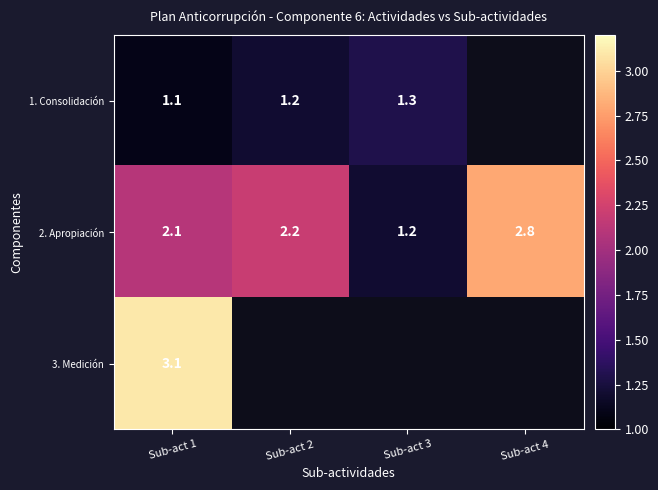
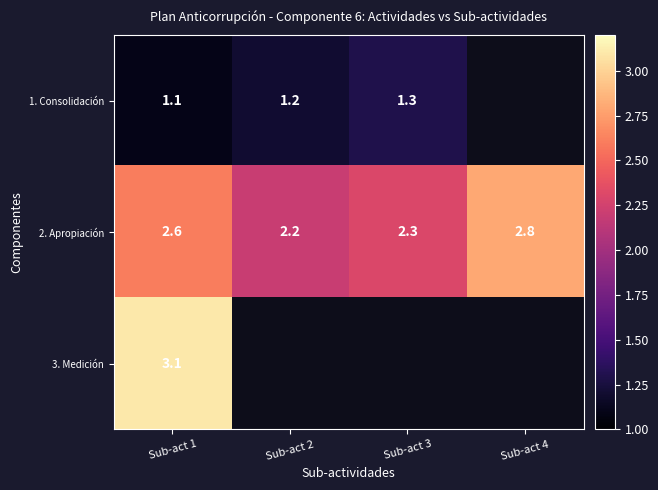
  {
    "1. Consolidación": {
      "Sub-act 1": 1.1,
      "Sub-act 2": 1.2,
      "Sub-act 3": 1.3
    },
    "2. Apropiación": {
-     "Sub-act 1": 2.1,
+     "Sub-act 1": 2.6,
      "Sub-act 2": 2.2,
-     "Sub-act 3": 1.2,
+     "Sub-act 3": 2.3,
      "Sub-act 4": 2.8
    },
    "3. Medición": {
      "Sub-act 1": 3.1
    }
  }
